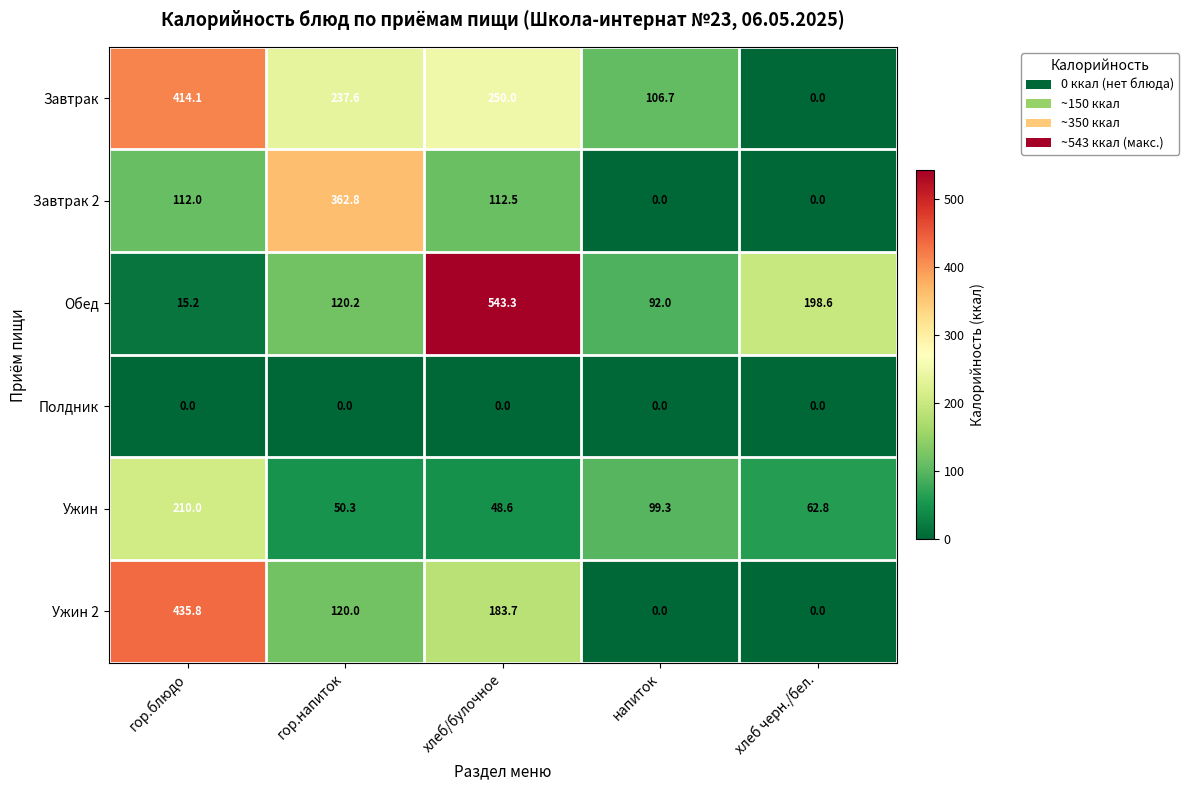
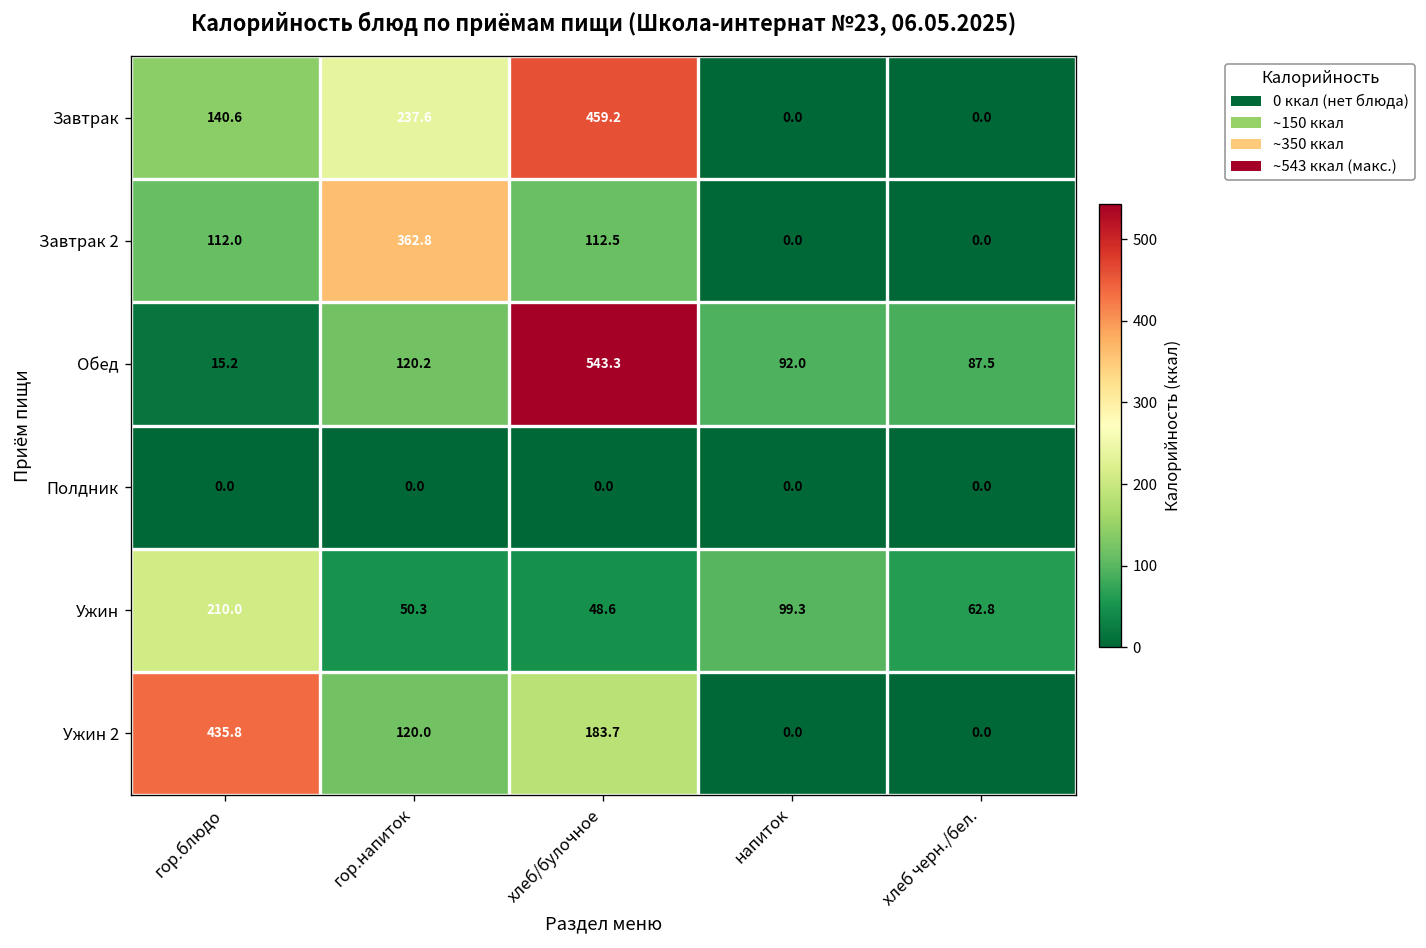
  {
    "Завтрак": {
-     "гор.блюдо": 414.1,
+     "гор.блюдо": 140.6,
      "гор.напиток": 237.6,
-     "хлеб/булочное": 250.0,
-     "напиток": 106.7,
+     "хлеб/булочное": 459.2,
+     "напиток": 0.0,
      "хлеб черн./бел.": 0.0
    },
    "Завтрак 2": {
      "гор.блюдо": 112.0,
      "гор.напиток": 362.8,
      "хлеб/булочное": 112.5,
      "напиток": 0.0,
      "хлеб черн./бел.": 0.0
    },
    "Обед": {
      "гор.блюдо": 15.2,
      "гор.напиток": 120.2,
      "хлеб/булочное": 543.3,
      "напиток": 92.0,
-     "хлеб черн./бел.": 198.6
+     "хлеб черн./бел.": 87.5
    },
    "Полдник": {
      "гор.блюдо": 0.0,
      "гор.напиток": 0.0,
      "хлеб/булочное": 0.0,
      "напиток": 0.0,
      "хлеб черн./бел.": 0.0
    },
    "Ужин": {
      "гор.блюдо": 210.0,
      "гор.напиток": 50.3,
      "хлеб/булочное": 48.6,
      "напиток": 99.3,
      "хлеб черн./бел.": 62.8
    },
    "Ужин 2": {
      "гор.блюдо": 435.8,
      "гор.напиток": 120.0,
      "хлеб/булочное": 183.7,
      "напиток": 0.0,
      "хлеб черн./бел.": 0.0
    }
  }
